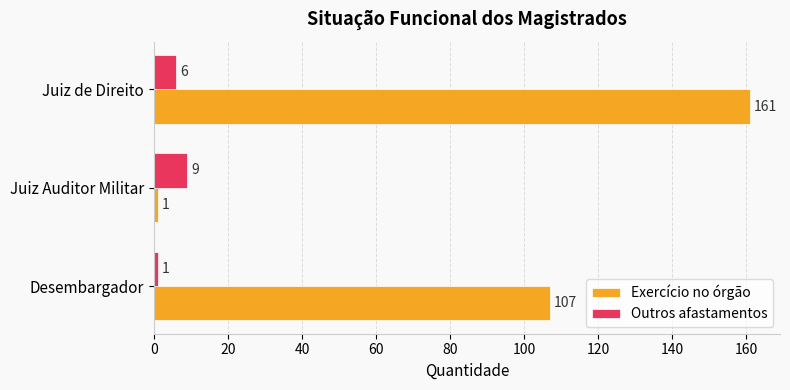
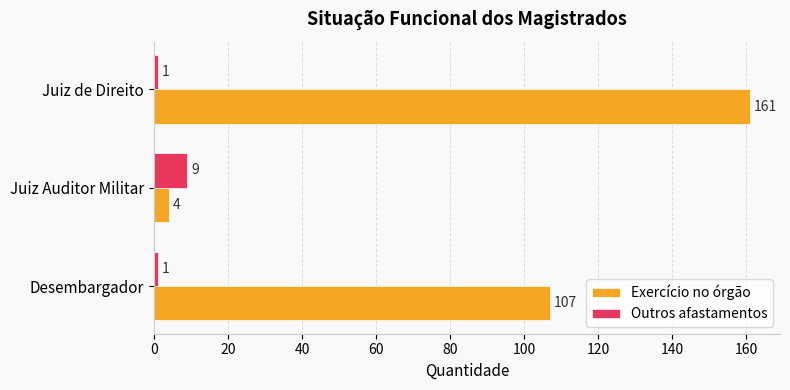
  {
    "Exercício no órgão": {
      "Juiz de Direito": 161,
-     "Juiz Auditor Militar": 1,
+     "Juiz Auditor Militar": 4,
      "Desembargador": 107
    },
    "Outros afastamentos": {
-     "Juiz de Direito": 6,
+     "Juiz de Direito": 1,
      "Juiz Auditor Militar": 9,
      "Desembargador": 1
    }
  }
